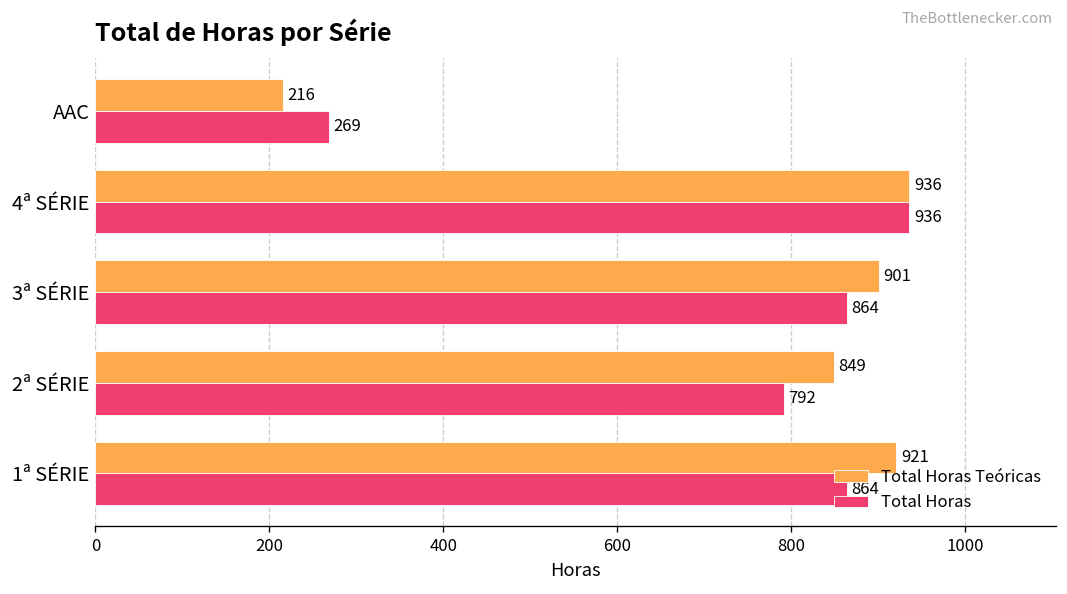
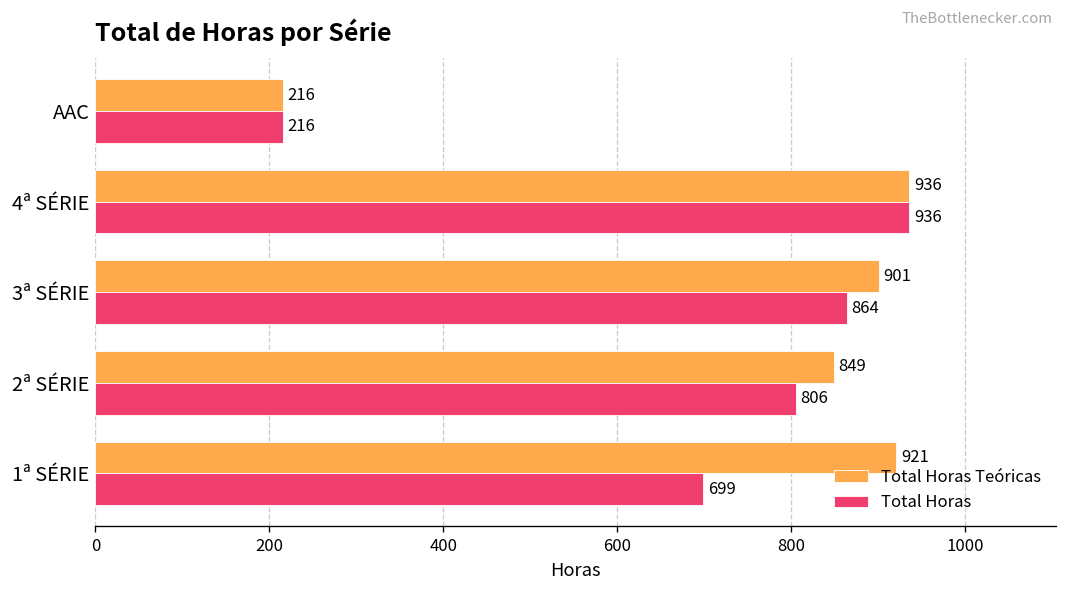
  {
    "Total Horas Teóricas": {
      "AAC": 216,
      "4ª SÉRIE": 936,
      "3ª SÉRIE": 901,
      "2ª SÉRIE": 849,
      "1ª SÉRIE": 921
    },
    "Total Horas": {
-     "AAC": 269,
+     "AAC": 216,
      "4ª SÉRIE": 936,
      "3ª SÉRIE": 864,
-     "2ª SÉRIE": 792,
-     "1ª SÉRIE": 864
+     "2ª SÉRIE": 806,
+     "1ª SÉRIE": 699
    }
  }
